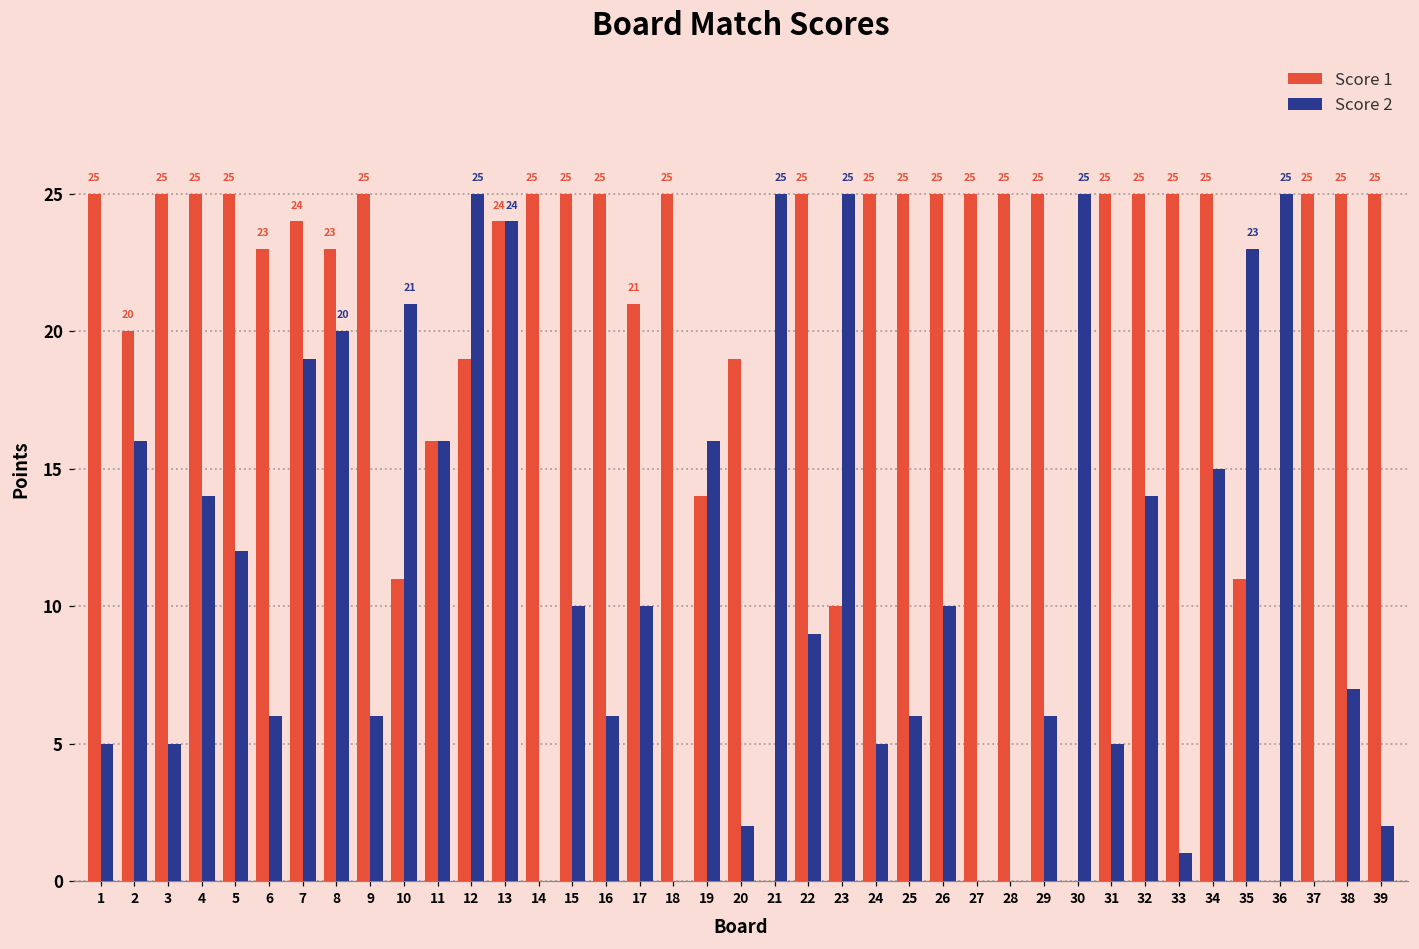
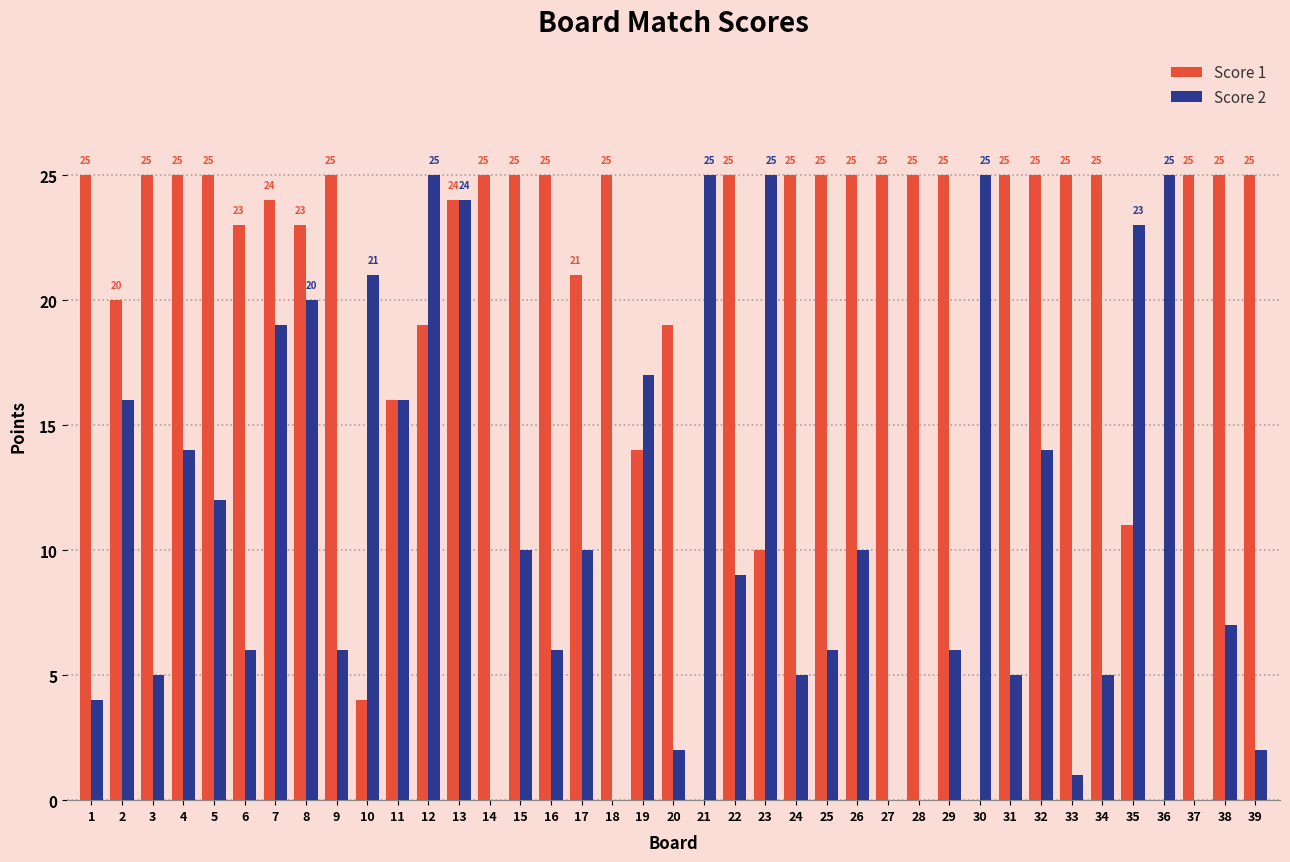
  {
    "Score 1": {
-     "10": 11,
+     "10": 4,
      "11": 16,
      "12": 19,
      "19": 14,
      "20": 19,
      "21": 0,
      "23": 10,
      "30": 0,
      "35": 11,
      "36": 0
    },
    "Score 2": {
-     "1": 5,
+     "1": 4,
      "2": 16,
      "3": 5,
      "4": 14,
      "5": 12,
      "6": 6,
      "7": 19,
      "9": 6,
      "11": 16,
      "14": 0,
      "15": 10,
      "16": 6,
      "17": 10,
      "18": 0,
-     "19": 16,
+     "19": 17,
      "20": 2,
      "22": 9,
      "24": 5,
      "25": 6,
      "26": 10,
      "27": 0,
      "28": 0,
      "29": 6,
      "31": 5,
      "32": 14,
      "33": 1,
-     "34": 15,
+     "34": 5,
      "37": 0,
      "38": 7,
      "39": 2
    }
  }
